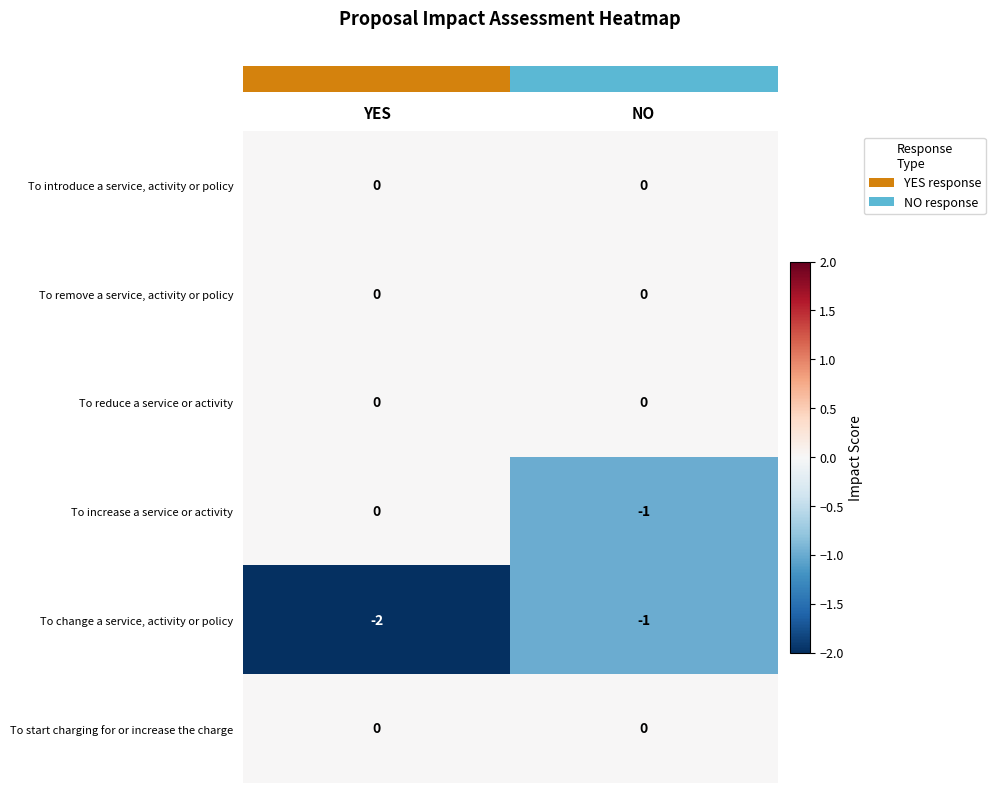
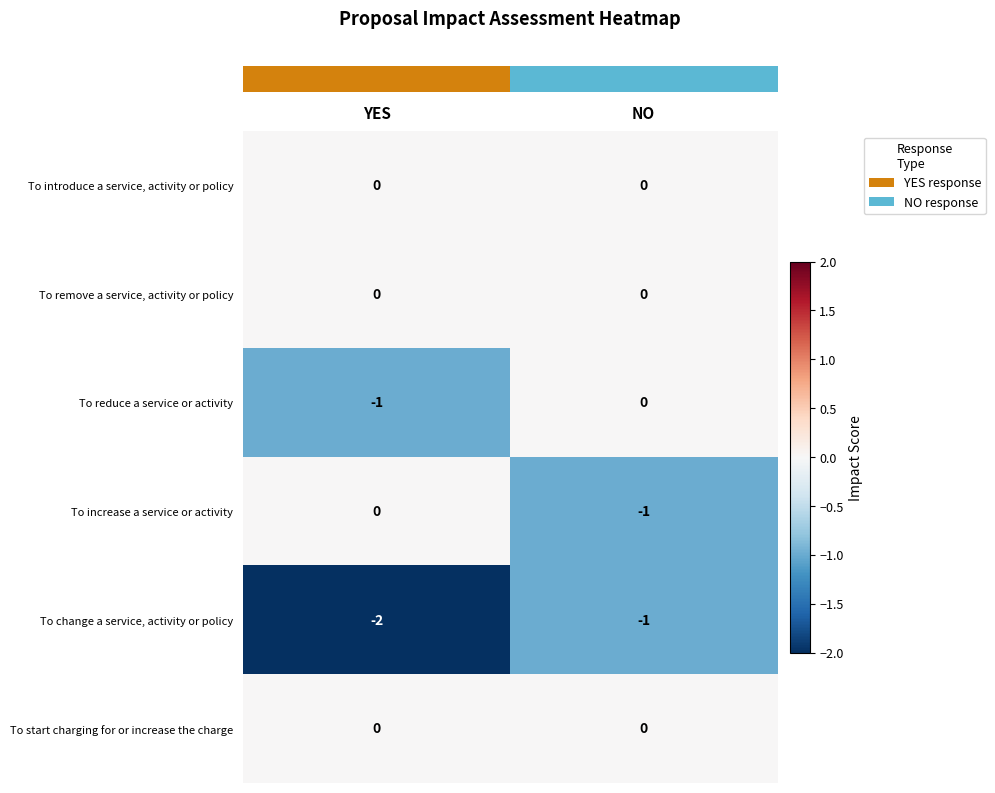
  {
    "To introduce a service, activity or policy": {
      "YES": 0,
      "NO": 0
    },
    "To remove a service, activity or policy": {
      "YES": 0,
      "NO": 0
    },
    "To reduce a service or activity": {
-     "YES": 0,
+     "YES": -1,
      "NO": 0
    },
    "To increase a service or activity": {
      "YES": 0,
      "NO": -1
    },
    "To change a service, activity or policy": {
      "YES": -2,
      "NO": -1
    },
    "To start charging for or increase the charge": {
      "YES": 0,
      "NO": 0
    }
  }
